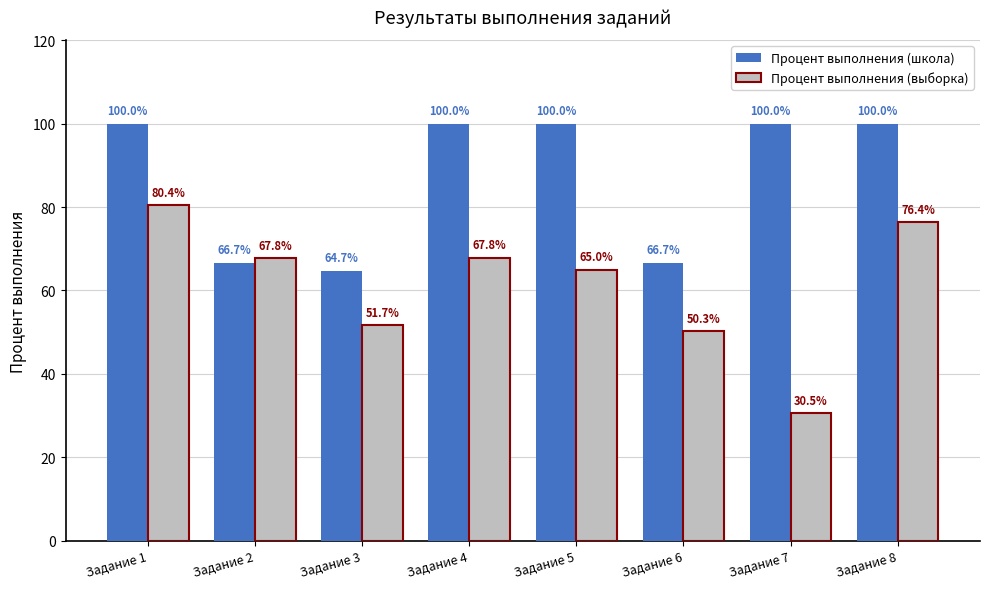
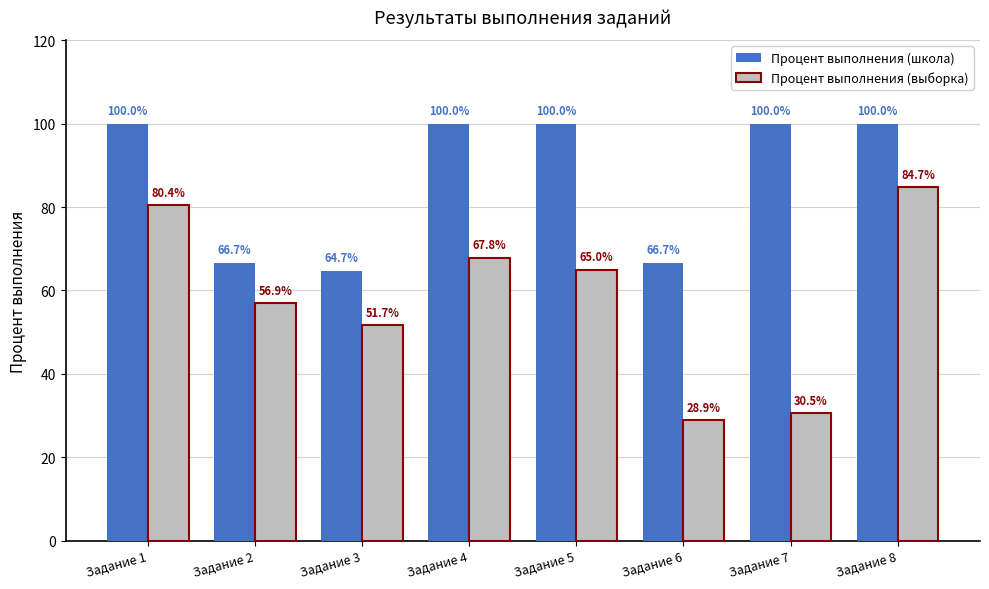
  {
    "Процент выполнения (школа)": {
      "Задание 1": "100.0%",
      "Задание 2": "66.7%",
      "Задание 3": "64.7%",
      "Задание 4": "100.0%",
      "Задание 5": "100.0%",
      "Задание 6": "66.7%",
      "Задание 7": "100.0%",
      "Задание 8": "100.0%"
    },
    "Процент выполнения (выборка)": {
      "Задание 1": "80.4%",
-     "Задание 2": "67.8%",
+     "Задание 2": "56.9%",
      "Задание 3": "51.7%",
      "Задание 4": "67.8%",
      "Задание 5": "65.0%",
-     "Задание 6": "50.3%",
+     "Задание 6": "28.9%",
      "Задание 7": "30.5%",
-     "Задание 8": "76.4%"
+     "Задание 8": "84.7%"
    }
  }
